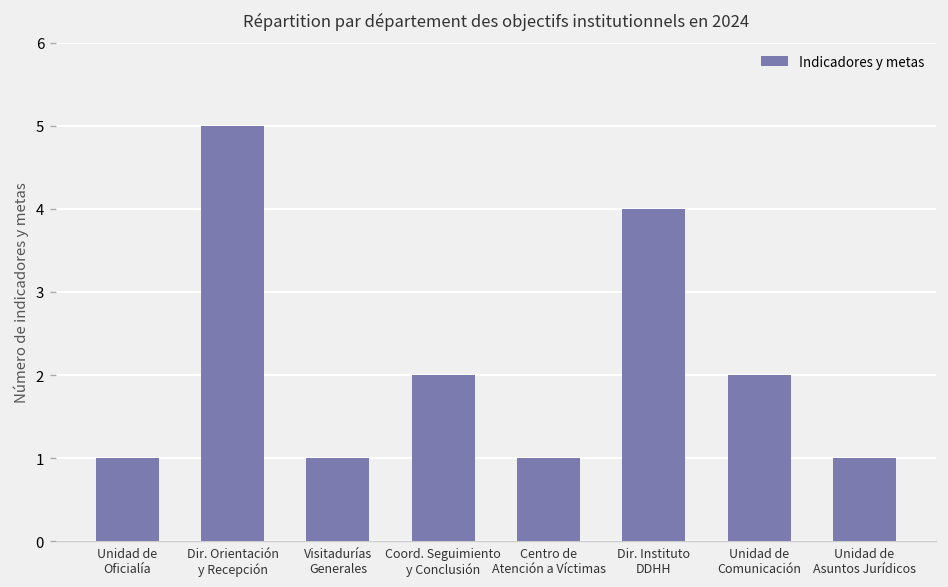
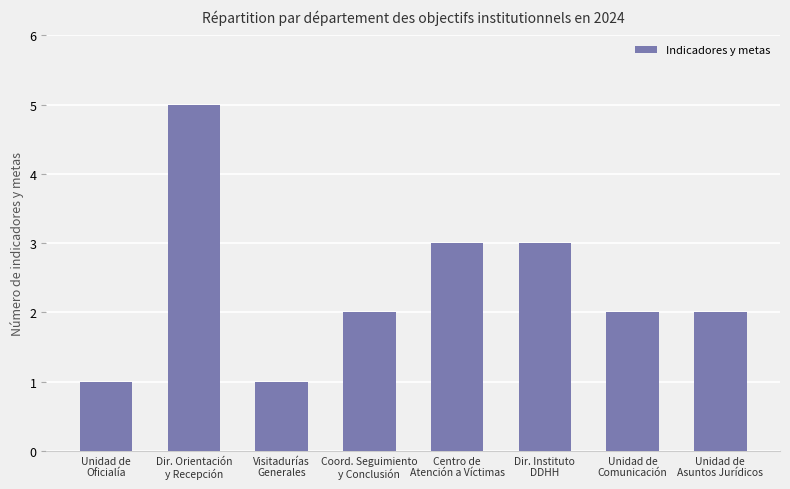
  {
    "Unidad de Oficialía": 1,
    "Dir. Orientación y Recepción": 5,
    "Visitadurías Generales": 1,
    "Coord. Seguimiento y Conclusión": 2,
-   "Centro de Atención a Víctimas": 1,
-   "Dir. Instituto DDHH": 4,
+   "Centro de Atención a Víctimas": 3,
+   "Dir. Instituto DDHH": 3,
    "Unidad de Comunicación": 2,
-   "Unidad de Asuntos Jurídicos": 1
+   "Unidad de Asuntos Jurídicos": 2
  }
